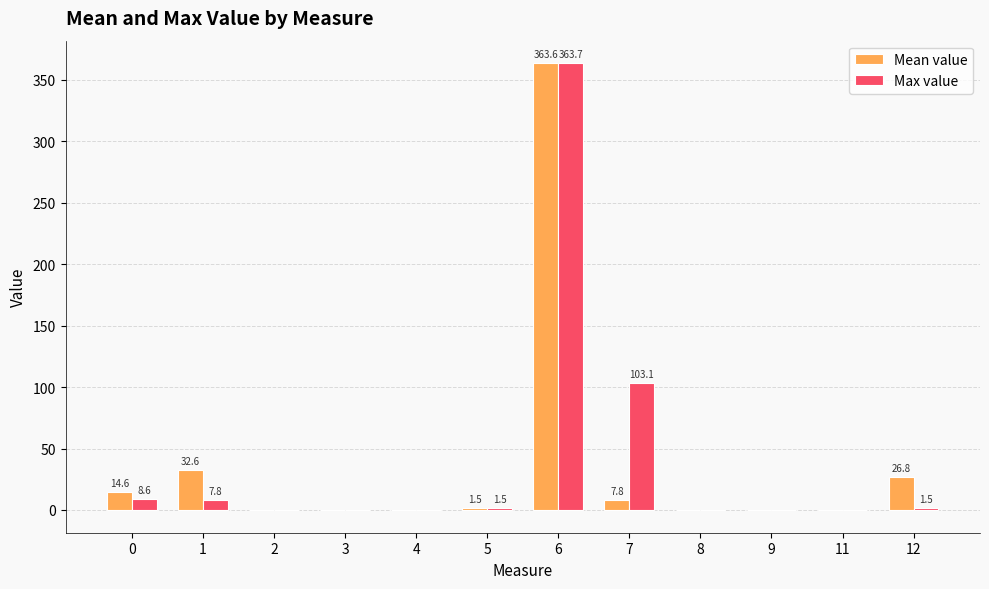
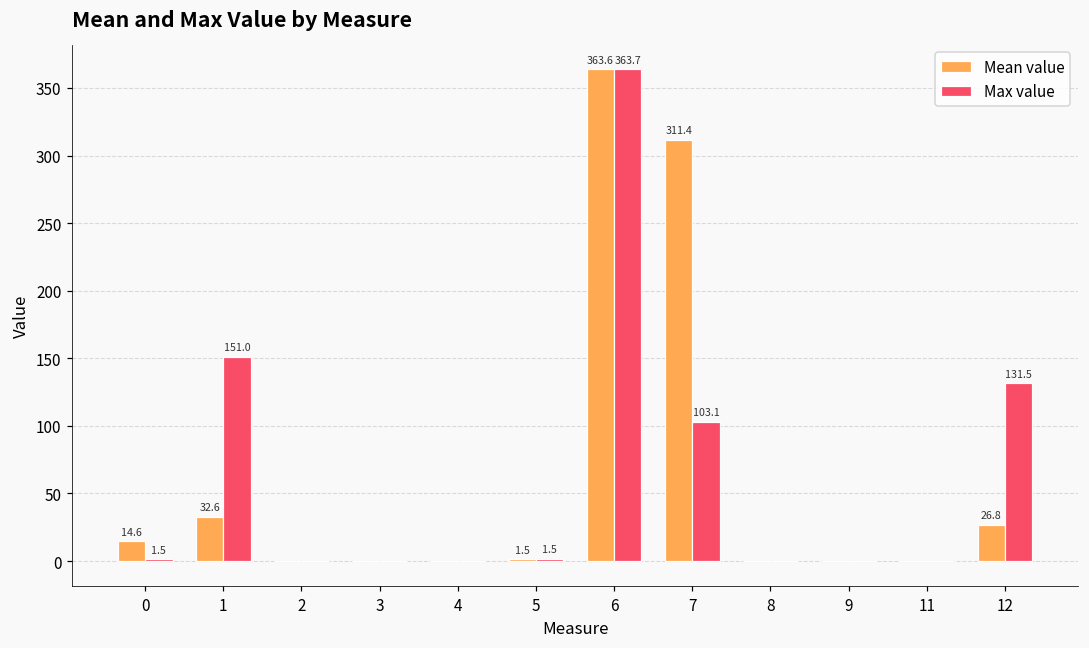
  {
    "Mean value": {
      "0": 14.6,
      "1": 32.6,
      "5": 1.5,
      "6": 363.6,
-     "7": 7.8,
+     "7": 311.4,
      "12": 26.8
    },
    "Max value": {
-     "0": 8.6,
-     "1": 7.8,
+     "0": 1.5,
+     "1": 151.0,
      "5": 1.5,
      "6": 363.7,
      "7": 103.1,
-     "12": 1.5
+     "12": 131.5
    }
  }
